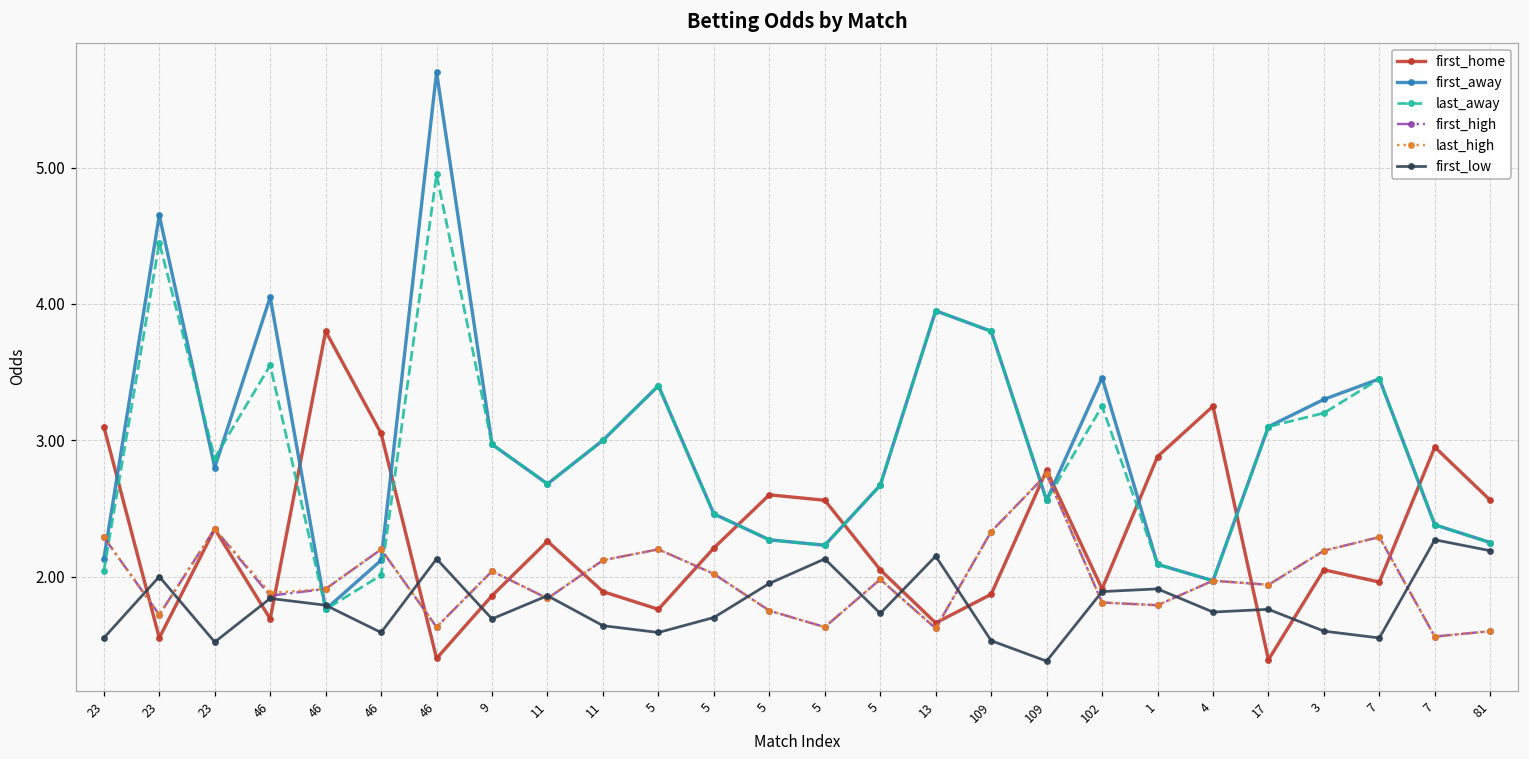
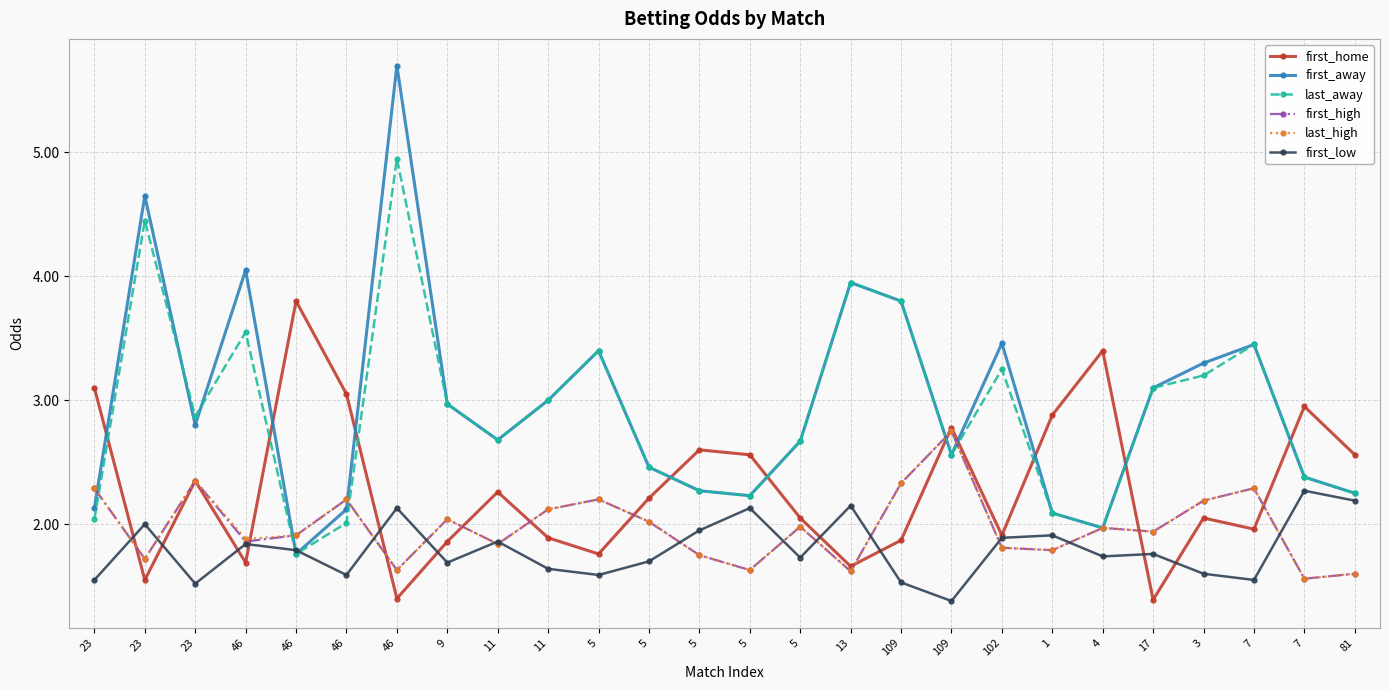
  {
    "first_home": {
      "9": 1.86,
      "13": 1.66,
      "1": 2.88,
-     "4": 3.25,
+     "4": 3.40,
      "17": 1.39,
      "3": 2.05,
      "81": 2.56
    },
    "first_away": {
      "102": 3.46,
      "3": 3.30
    },
    "last_away": {
      "102": 3.25,
      "3": 3.20
    },
    "first_low": {
      "9": 1.69,
      "13": 2.15,
      "1": 1.91,
      "4": 1.74,
      "17": 1.76,
      "3": 1.60,
      "81": 2.19
    }
  }
